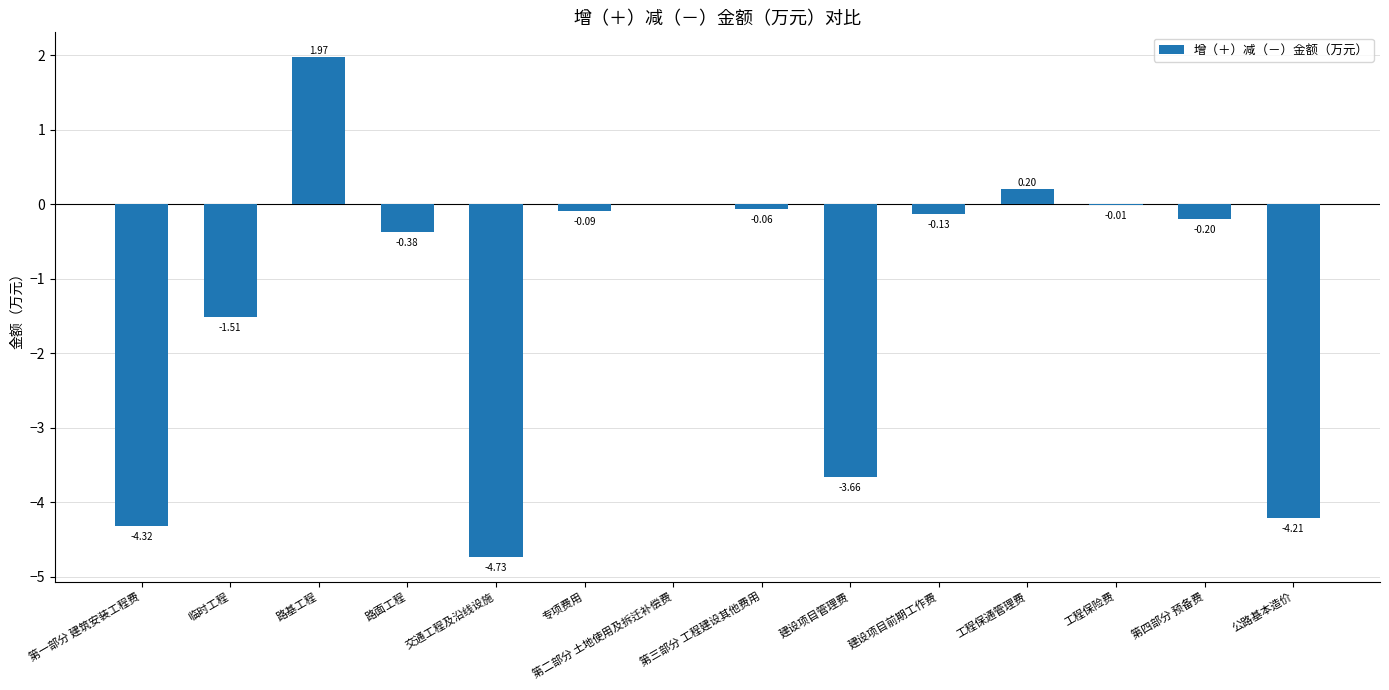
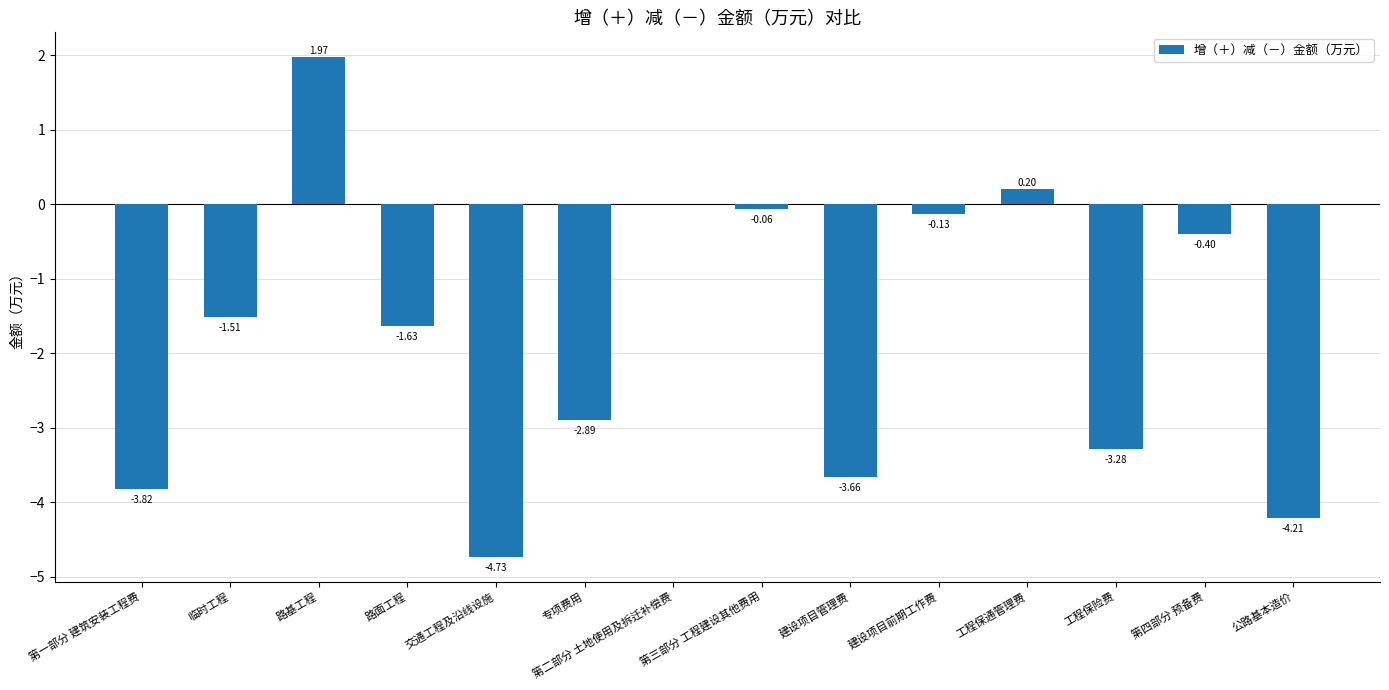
  {
-   "第一部分 建筑安装工程费": -4.32,
+   "第一部分 建筑安装工程费": -3.82,
    "临时工程": -1.51,
    "路基工程": 1.97,
-   "路面工程": -0.38,
+   "路面工程": -1.63,
    "交通工程及沿线设施": -4.73,
-   "专项费用": -0.09,
+   "专项费用": -2.89,
    "第三部分 工程建设其他费用": -0.06,
    "建设项目管理费": -3.66,
    "建设项目前期工作费": -0.13,
    "工程保通管理费": 0.20,
-   "工程保险费": -0.01,
-   "第四部分 预备费": -0.20,
+   "工程保险费": -3.28,
+   "第四部分 预备费": -0.40,
    "公路基本造价": -4.21
  }
